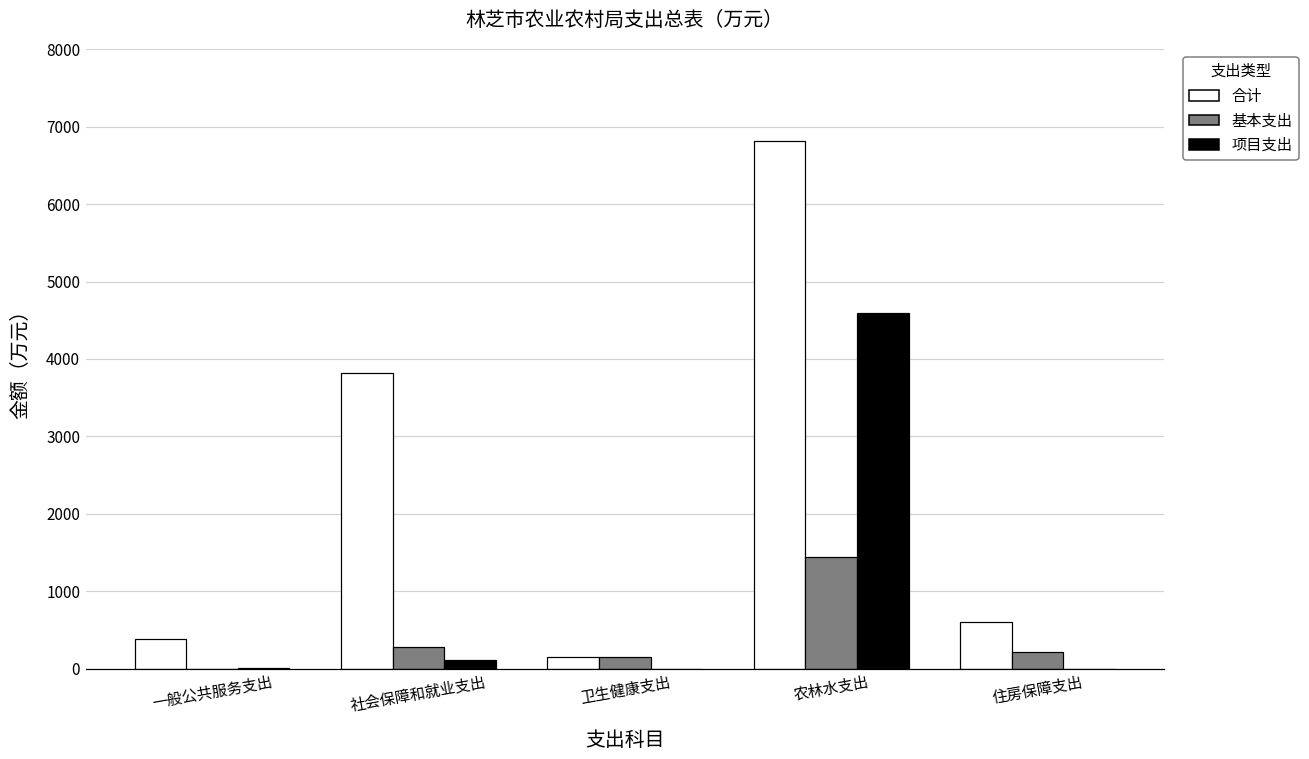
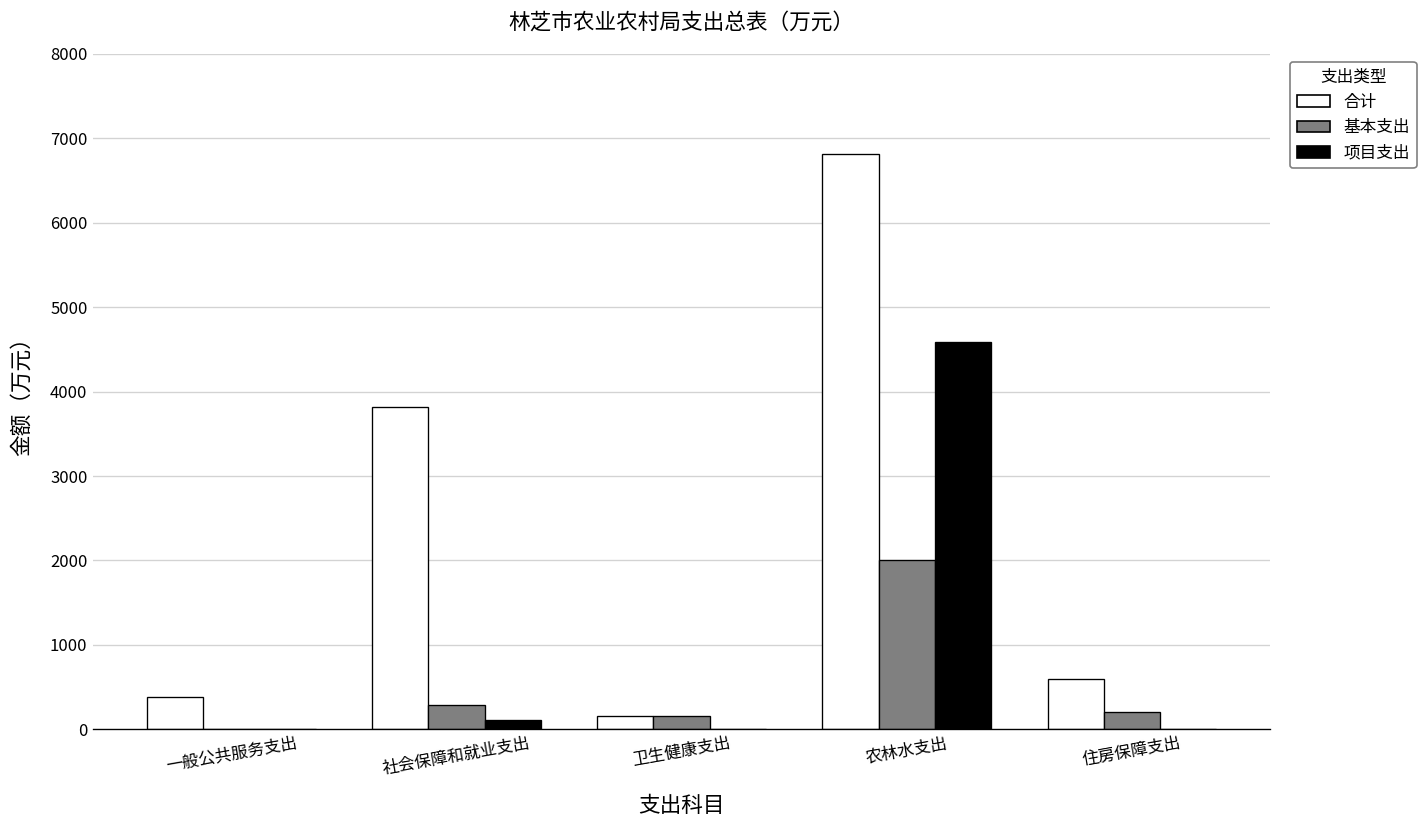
  {
    "合计": {
      "一般公共服务支出": 400,
      "社会保障和就业支出": 3800,
      "卫生健康支出": 200,
      "农林水支出": 6800,
      "住房保障支出": 600
    },
    "基本支出": {
      "一般公共服务支出": 0,
      "社会保障和就业支出": 300,
      "卫生健康支出": 200,
-     "农林水支出": 1400,
+     "农林水支出": 2000,
      "住房保障支出": 200
    },
    "项目支出": {
      "社会保障和就业支出": 100,
      "卫生健康支出": 0,
      "农林水支出": 4600,
      "住房保障支出": 0
    }
  }
